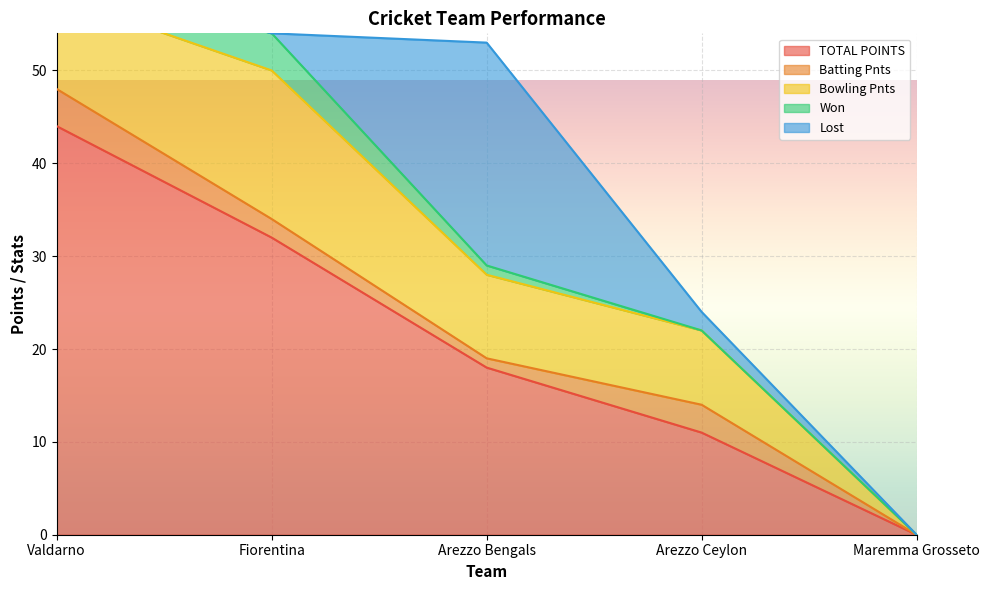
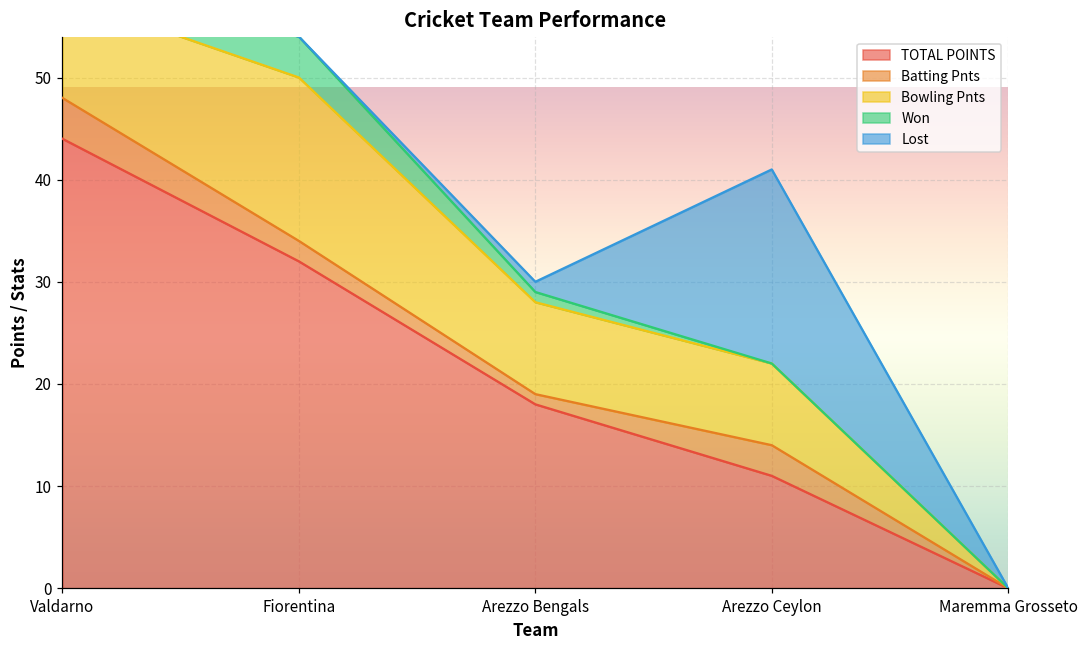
  {
    "Bowling Pnts": {
      "Fiorentina": 16,
      "Arezzo Bengals": 9
    },
    "Won": {
      "Arezzo Bengals": 1
    },
    "Lost": {
-     "Arezzo Bengals": 24,
-     "Arezzo Ceylon": 2
+     "Arezzo Bengals": 1,
+     "Arezzo Ceylon": 19
    }
  }
